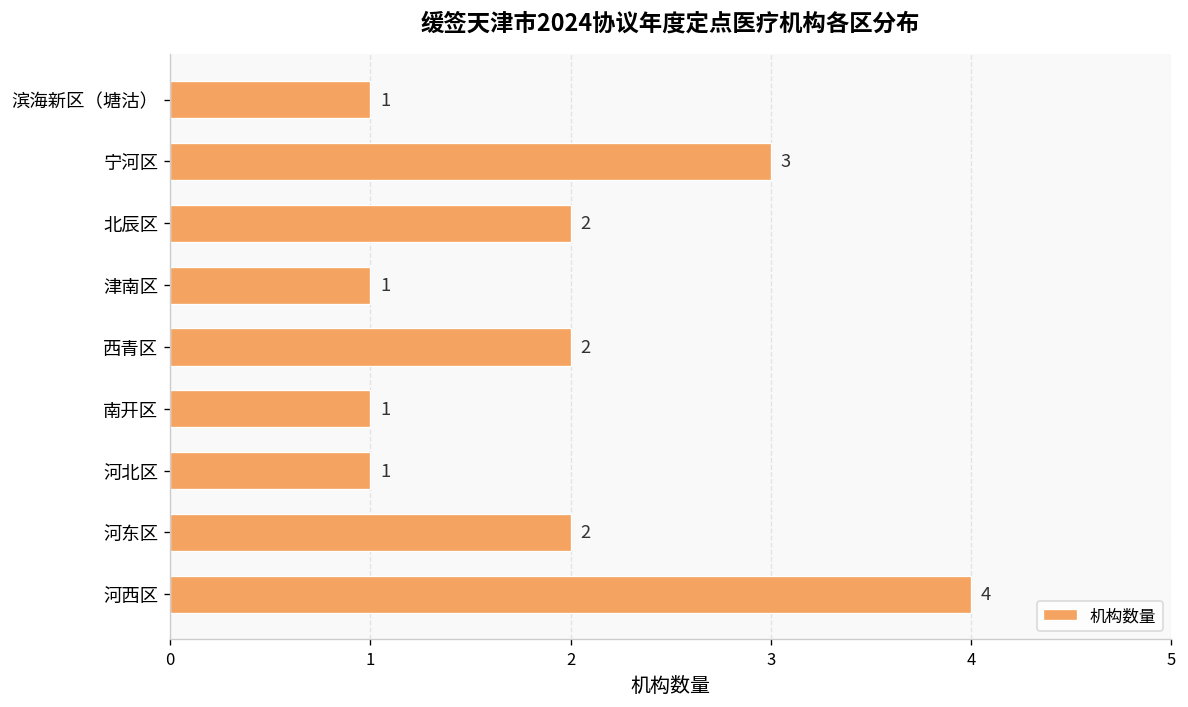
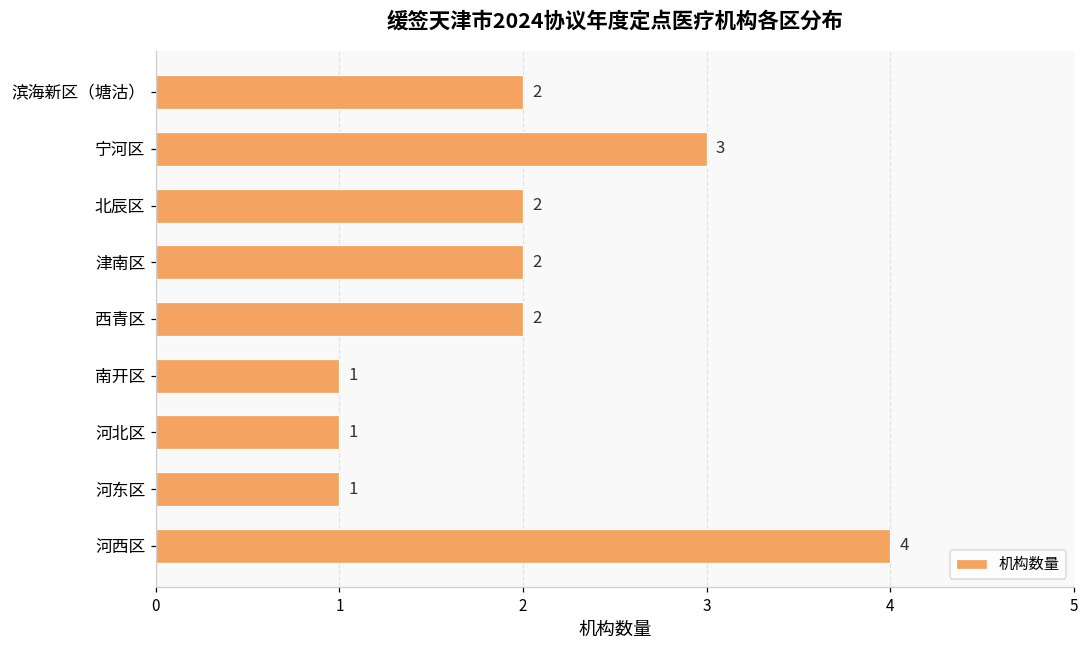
  {
-   "滨海新区（塘沽）": 1,
+   "滨海新区（塘沽）": 2,
    "宁河区": 3,
    "北辰区": 2,
-   "津南区": 1,
+   "津南区": 2,
    "西青区": 2,
    "南开区": 1,
    "河北区": 1,
-   "河东区": 2,
+   "河东区": 1,
    "河西区": 4
  }
